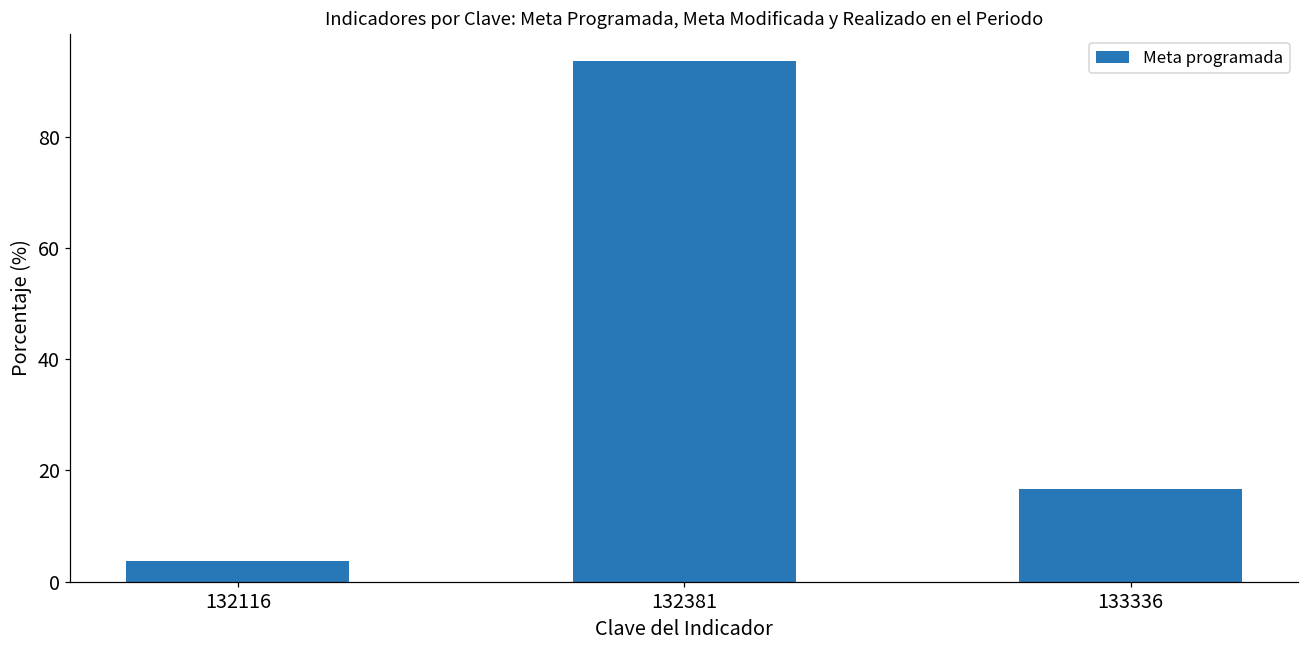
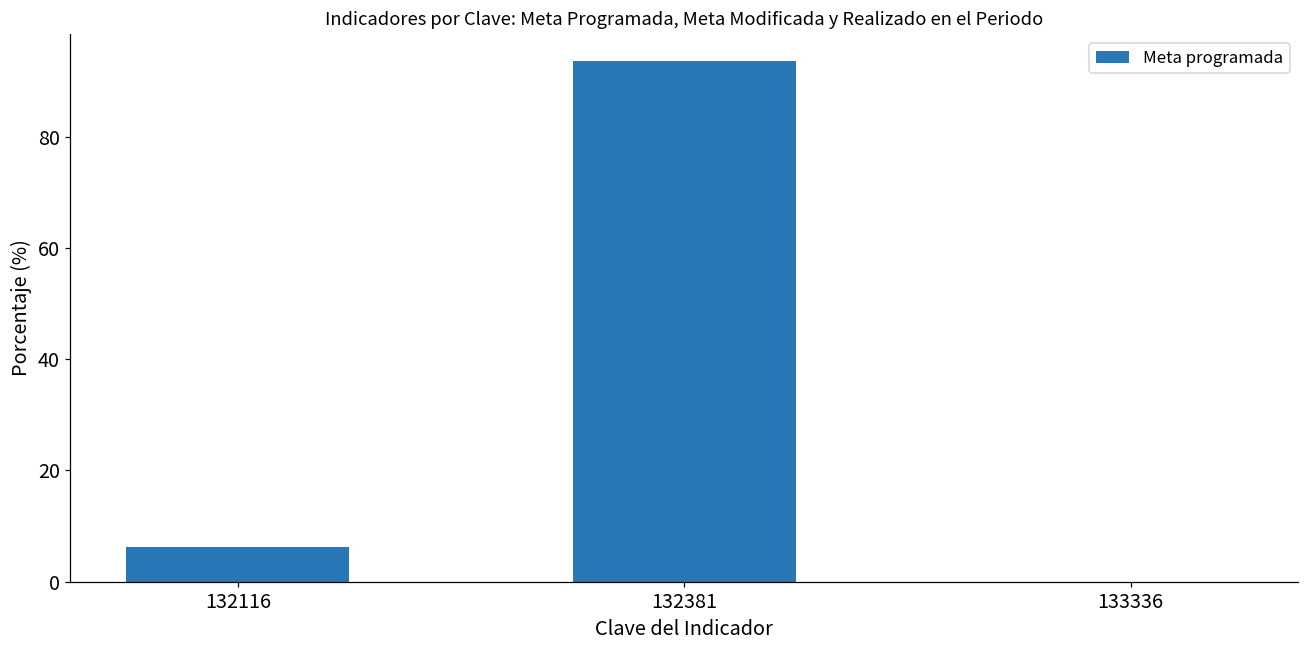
  {
-   "132116": 4,
+   "132116": 6,
    "132381": 94,
-   "133336": 17
+   "133336": 0
  }
